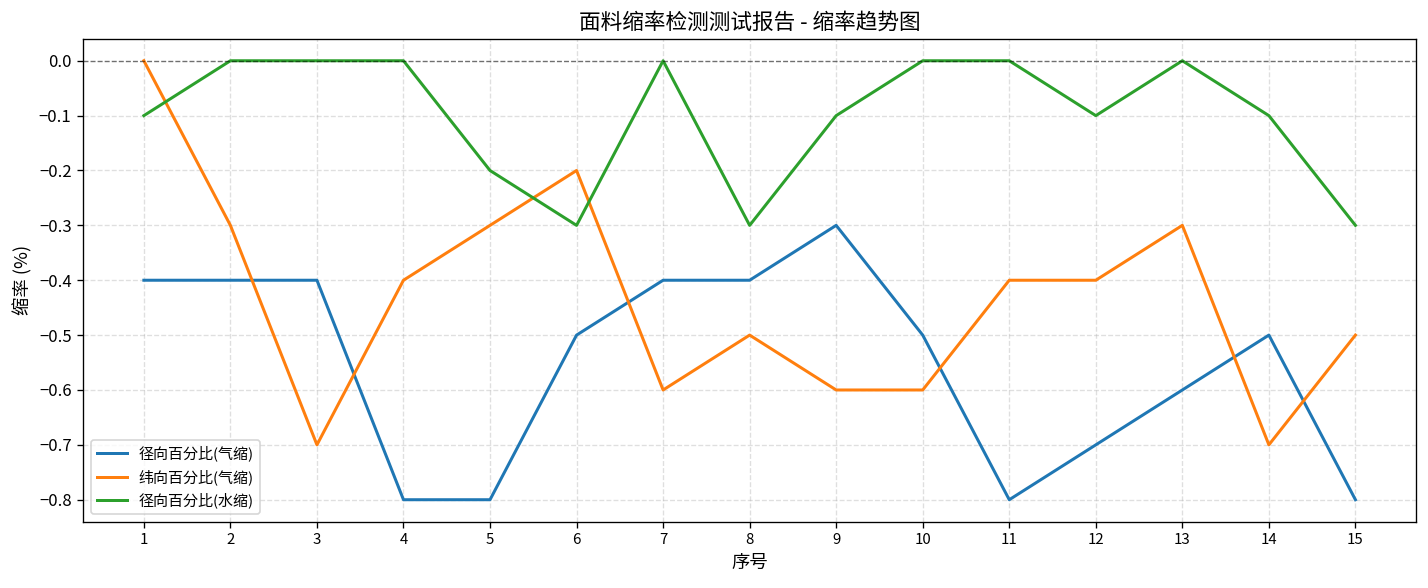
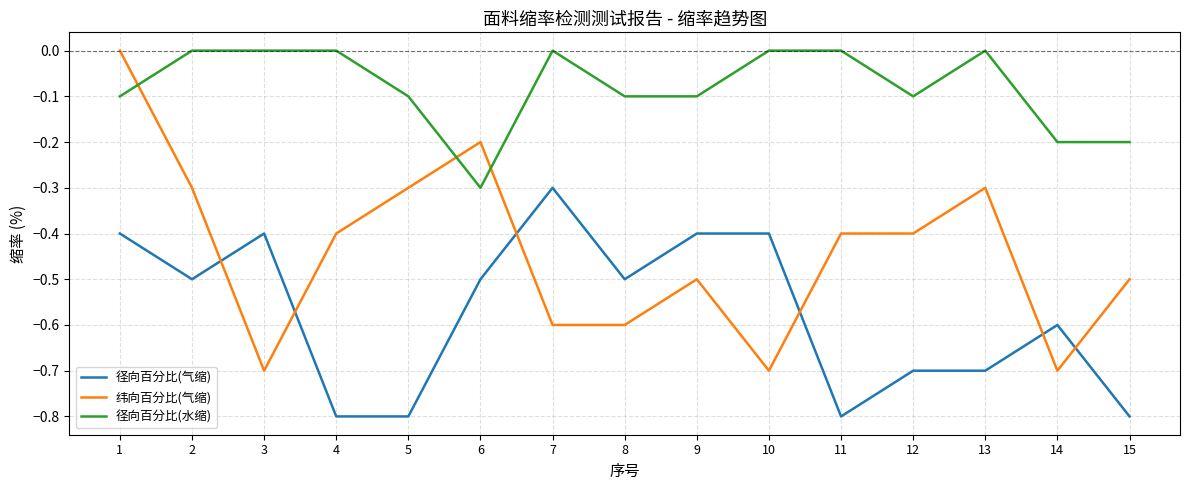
  {
    "径向百分比(气缩)": {
      "1": -0.4,
-     "2": -0.4,
+     "2": -0.5,
      "3": -0.4,
      "4": -0.8,
      "5": -0.8,
      "6": -0.5,
-     "7": -0.4,
-     "8": -0.4,
-     "9": -0.3,
-     "10": -0.5,
+     "7": -0.3,
+     "8": -0.5,
+     "9": -0.4,
+     "10": -0.4,
      "11": -0.8,
      "12": -0.7,
-     "13": -0.6,
-     "14": -0.5,
+     "13": -0.7,
+     "14": -0.6,
      "15": -0.8
    },
    "纬向百分比(气缩)": {
      "1": 0.0,
      "2": -0.3,
      "3": -0.7,
      "4": -0.4,
      "5": -0.3,
      "6": -0.2,
      "7": -0.6,
-     "8": -0.5,
-     "9": -0.6,
-     "10": -0.6,
+     "8": -0.6,
+     "9": -0.5,
+     "10": -0.7,
      "11": -0.4,
      "12": -0.4,
      "13": -0.3,
      "14": -0.7,
      "15": -0.5
    },
    "径向百分比(水缩)": {
      "1": -0.1,
      "2": 0.0,
      "3": 0.0,
      "4": 0.0,
-     "5": -0.2,
+     "5": -0.1,
      "6": -0.3,
      "7": 0.0,
-     "8": -0.3,
+     "8": -0.1,
      "9": -0.1,
      "10": 0.0,
      "11": 0.0,
      "12": -0.1,
      "13": 0.0,
-     "14": -0.1,
-     "15": -0.3
+     "14": -0.2,
+     "15": -0.2
    }
  }
